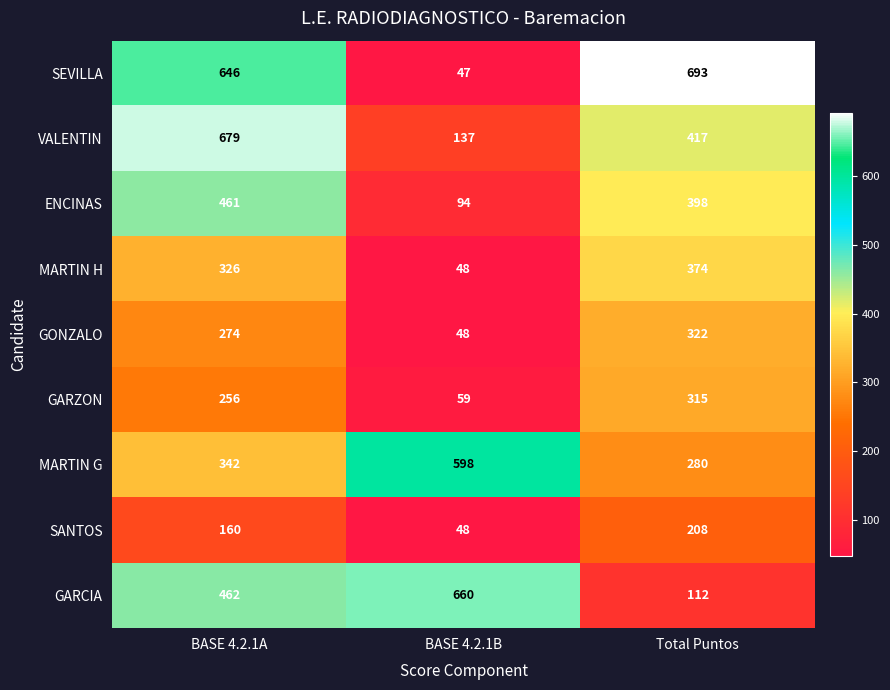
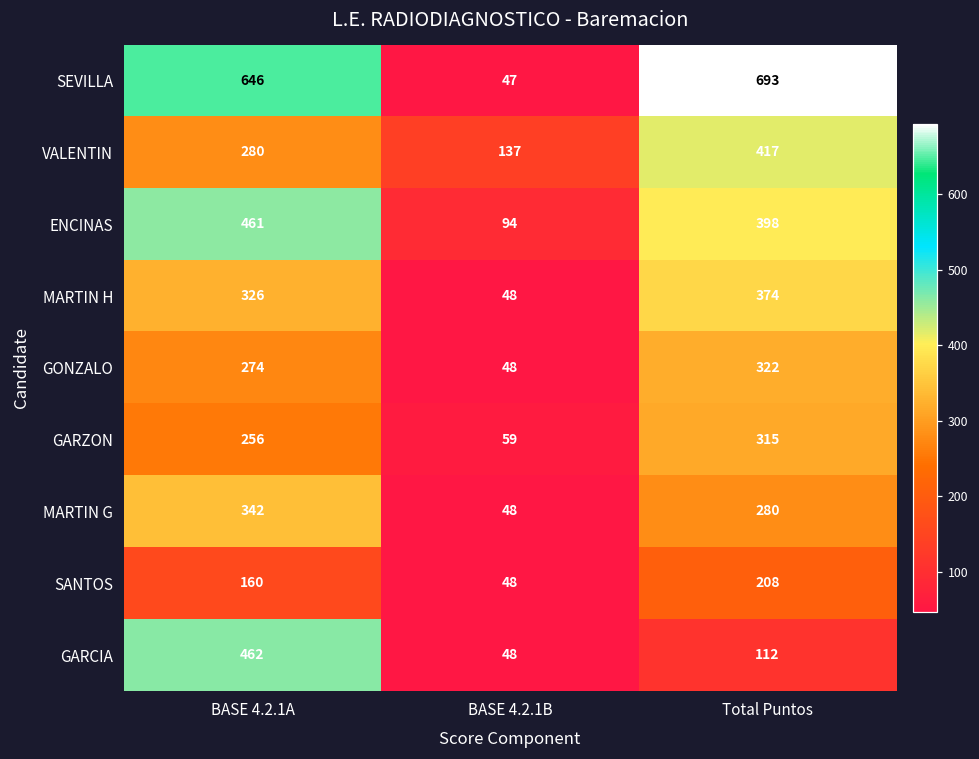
  {
    "SEVILLA": {
      "BASE 4.2.1A": 646,
      "BASE 4.2.1B": 47,
      "Total Puntos": 693
    },
    "VALENTIN": {
-     "BASE 4.2.1A": 679,
+     "BASE 4.2.1A": 280,
      "BASE 4.2.1B": 137,
      "Total Puntos": 417
    },
    "ENCINAS": {
      "BASE 4.2.1A": 461,
      "BASE 4.2.1B": 94,
      "Total Puntos": 398
    },
    "MARTIN H": {
      "BASE 4.2.1A": 326,
      "BASE 4.2.1B": 48,
      "Total Puntos": 374
    },
    "GONZALO": {
      "BASE 4.2.1A": 274,
      "BASE 4.2.1B": 48,
      "Total Puntos": 322
    },
    "GARZON": {
      "BASE 4.2.1A": 256,
      "BASE 4.2.1B": 59,
      "Total Puntos": 315
    },
    "MARTIN G": {
      "BASE 4.2.1A": 342,
-     "BASE 4.2.1B": 598,
+     "BASE 4.2.1B": 48,
      "Total Puntos": 280
    },
    "SANTOS": {
      "BASE 4.2.1A": 160,
      "BASE 4.2.1B": 48,
      "Total Puntos": 208
    },
    "GARCIA": {
      "BASE 4.2.1A": 462,
-     "BASE 4.2.1B": 660,
+     "BASE 4.2.1B": 48,
      "Total Puntos": 112
    }
  }
